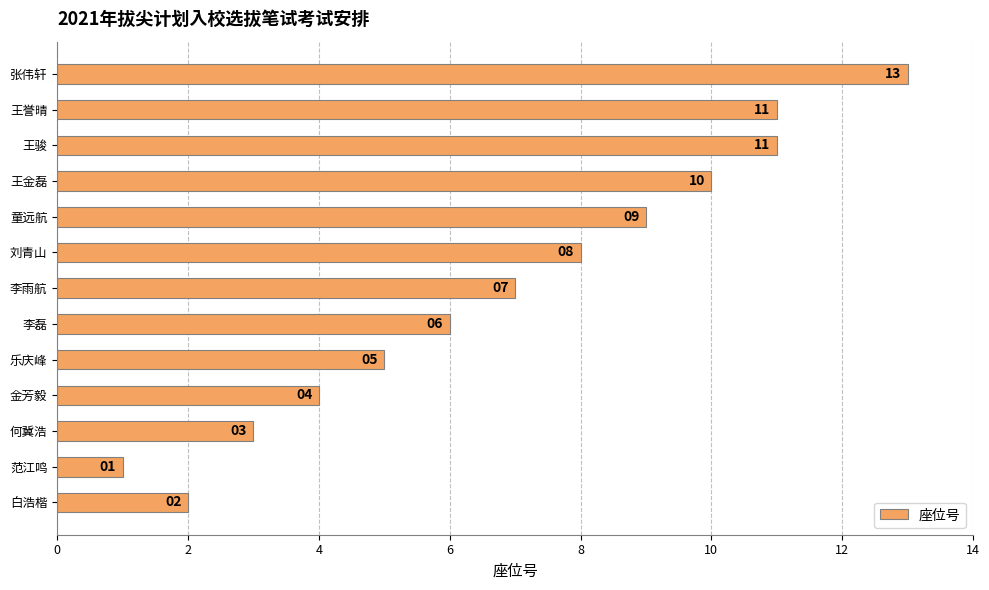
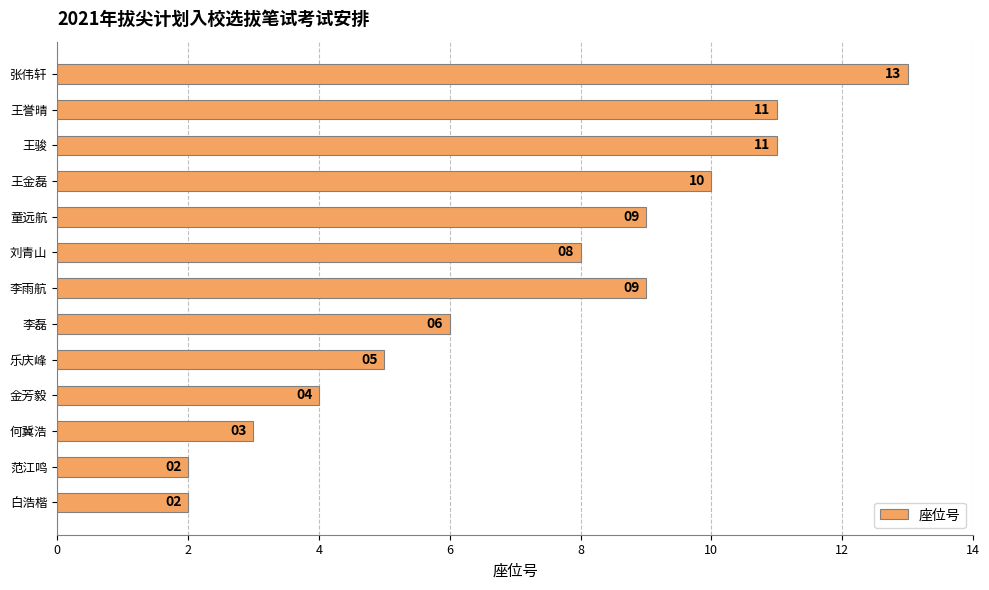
  {
    "张伟轩": "13",
    "王誉晴": "11",
    "王骏": "11",
    "王金磊": "10",
    "童远航": "09",
    "刘青山": "08",
-   "李雨航": "07",
+   "李雨航": "09",
    "李磊": "06",
    "乐庆峰": "05",
    "金芳毅": "04",
    "何冀浩": "03",
-   "范江鸣": "01",
+   "范江鸣": "02",
    "白浩楷": "02"
  }
